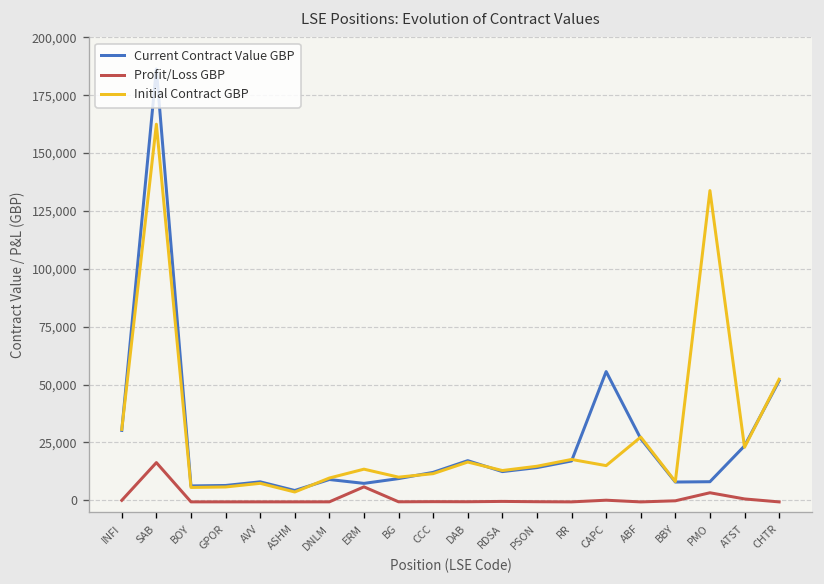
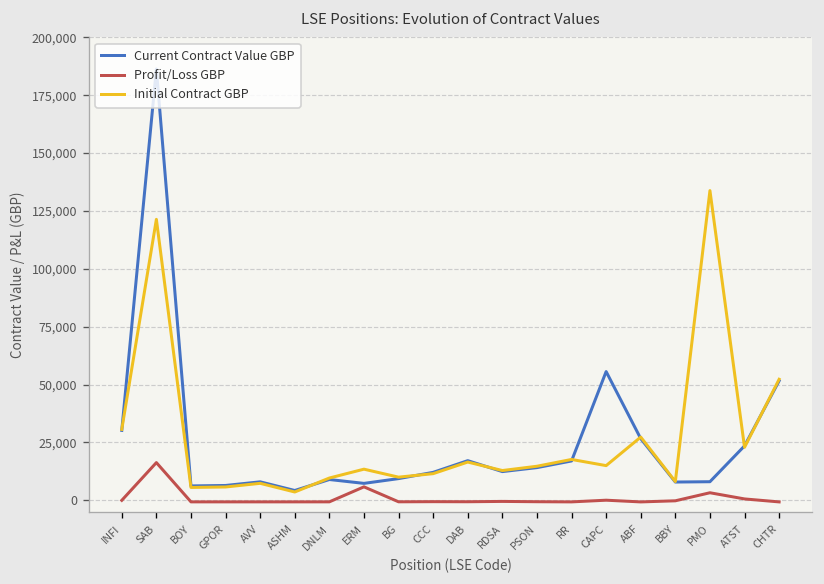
  {
    "Current Contract Value GBP": {
      "ERM": "7,000",
      "CAPC": "56,000",
      "PMO": "8,000"
    },
    "Profit/Loss GBP": {
      "INFI": "0",
      "SAB": "16,000",
      "BOY": "-1,000",
      "GPOR": "-1,000",
      "AVV": "-1,000",
      "ASHM": "-1,000",
      "DNLM": "-1,000",
      "ERM": "6,000",
      "BG": "-1,000",
      "CCC": "-1,000",
      "DAB": "-1,000",
      "RDSA": "0",
      "PSON": "-1,000",
      "RR": "-1,000",
      "CAPC": "0",
      "ABF": "-1,000",
      "BBY": "0",
      "PMO": "3,000",
      "ATST": "1,000",
      "CHTR": "-1,000"
    },
    "Initial Contract GBP": {
-     "SAB": "162,000",
+     "SAB": "121,000",
      "ERM": "13,000",
      "CAPC": "15,000",
      "PMO": "134,000"
    }
  }
